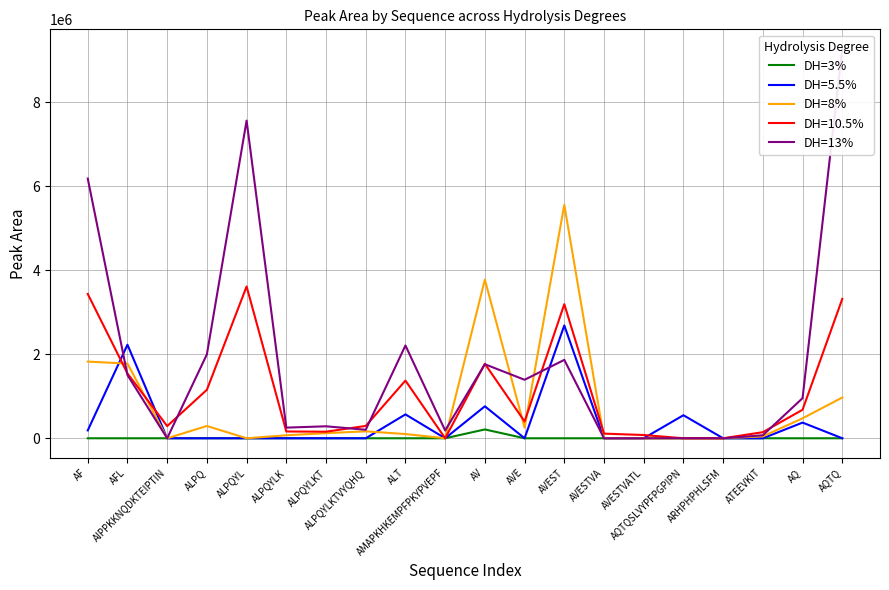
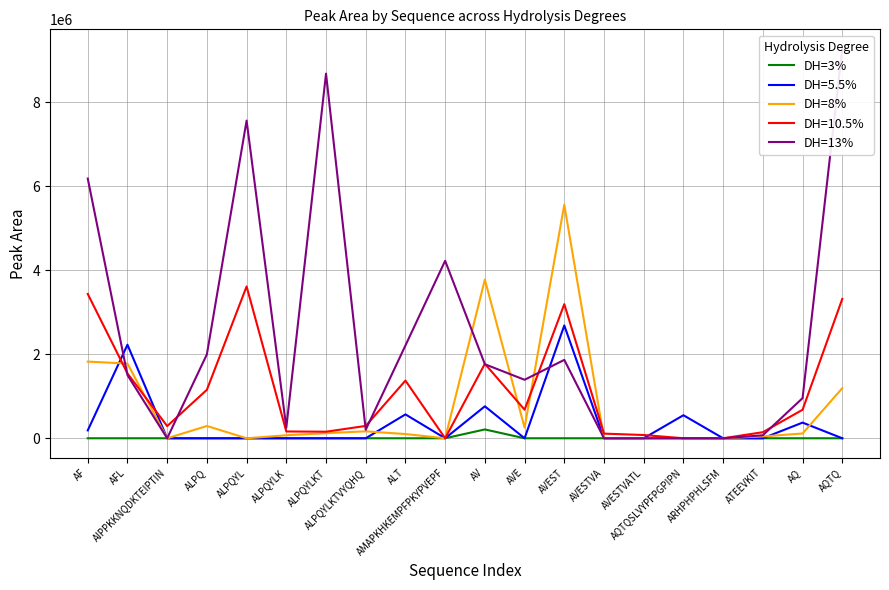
  {
    "DH=3%": {
      "AF": 0,
      "AFL": 0,
      "ALT": 0,
      "AV": 200000,
      "AVEST": 0,
      "AQ": 0
    },
    "DH=5.5%": {
      "AF": 200000,
      "AFL": 2200000,
      "ALT": 600000,
      "AV": 800000,
      "AVEST": 2700000,
      "AQTQSLVYPFPGPIPN": 500000,
      "AQ": 400000
    },
    "DH=8%": {
      "AF": 1800000,
      "AFL": 1800000,
      "ALPQ": 300000,
      "ALPQYLK": 100000,
      "ALT": 100000,
      "AV": 3800000,
      "AVE": 300000,
      "AVEST": 5600000,
-     "AQ": 500000,
-     "AQTQ": 1000000
+     "AQ": 100000,
+     "AQTQ": 1200000
    },
    "DH=10.5%": {
      "AF": 3400000,
      "AIPPKKNQDKTEIPTIN": 300000,
      "ALPQ": 1200000,
      "ALPQYL": 3600000,
      "ALPQYLK": 200000,
      "ALPQYLKTVYQHQ": 300000,
      "ALT": 1400000,
-     "AVE": 400000,
+     "AVE": 700000,
      "AVEST": 3200000,
      "AVESTVA": 100000,
      "AVESTVATL": 100000,
      "ATEEVKIT": 100000,
      "AQ": 700000,
      "AQTQ": 3300000
    },
    "DH=13%": {
      "AF": 6200000,
      "ALPQ": 2000000,
      "ALPQYL": 7600000,
      "ALPQYLK": 300000,
-     "ALPQYLKT": 300000,
+     "ALPQYLKT": 8700000,
      "ALT": 2200000,
-     "AMAPKHKEMPFPKYPVEPF": 200000,
+     "AMAPKHKEMPFPKYPVEPF": 4200000,
      "AVE": 1400000,
      "AVEST": 1900000,
      "AQ": 1000000
    }
  }
